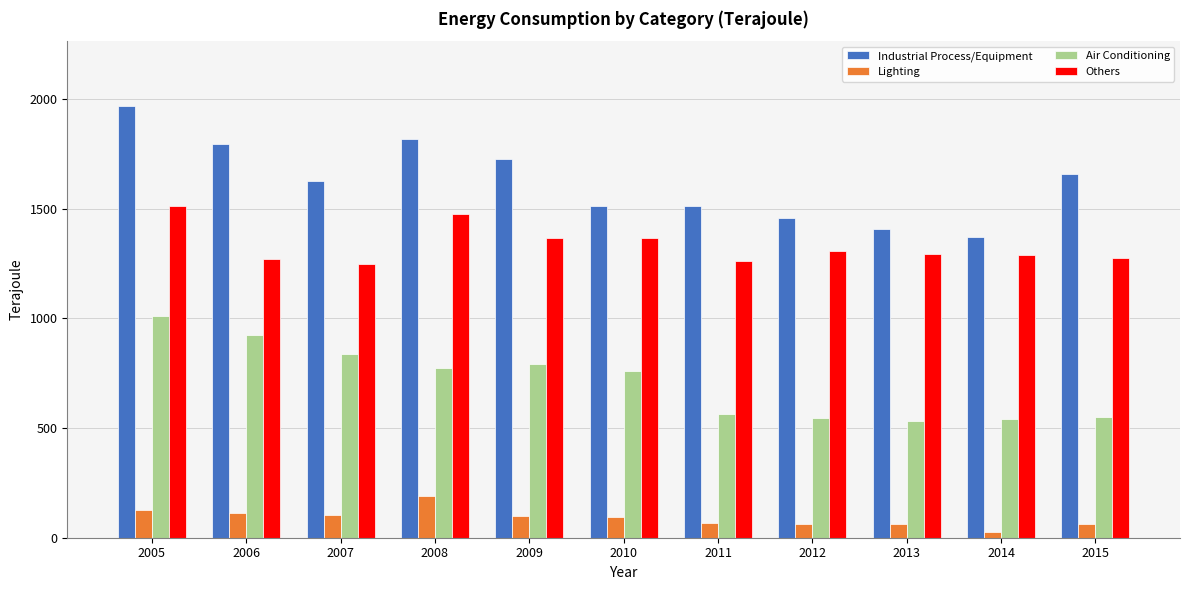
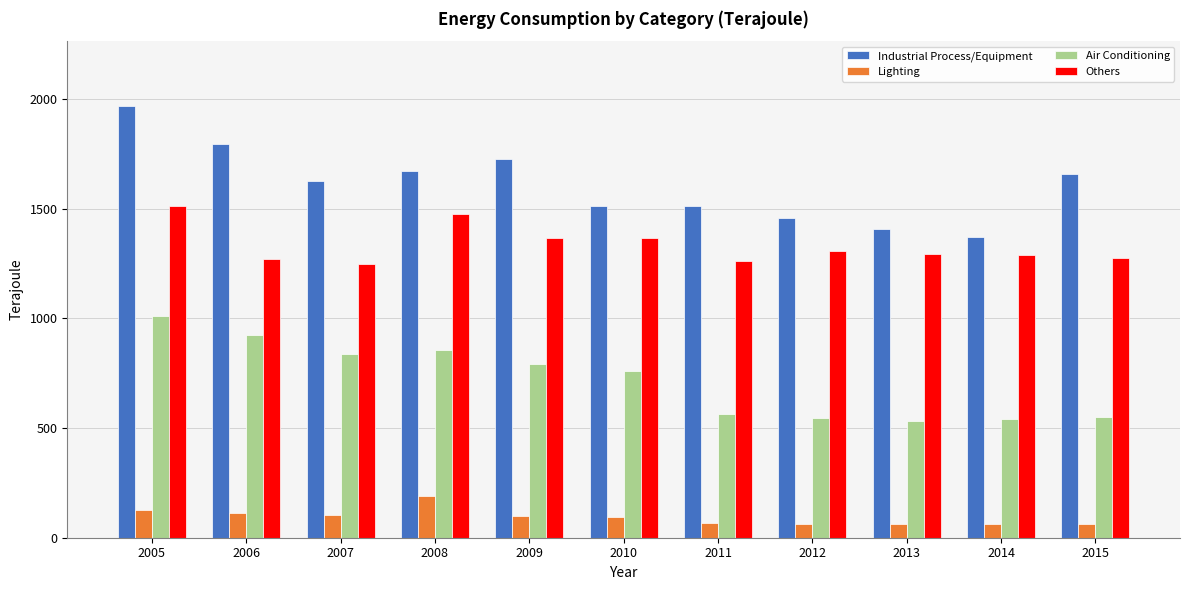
  {
    "Industrial Process/Equipment": {
      "2005": 1970,
      "2006": 1790,
      "2007": 1630,
-     "2008": 1820,
+     "2008": 1670,
      "2009": 1730,
      "2010": 1520,
      "2011": 1510,
      "2012": 1460,
      "2013": 1410,
      "2014": 1370,
      "2015": 1660
    },
    "Lighting": {
      "2005": 130,
      "2006": 110,
      "2007": 100,
      "2008": 190,
      "2009": 100,
      "2010": 90,
      "2011": 70,
      "2012": 60,
      "2013": 60,
-     "2014": 20,
+     "2014": 60,
      "2015": 60
    },
    "Air Conditioning": {
      "2005": 1010,
      "2006": 930,
      "2007": 840,
-     "2008": 770,
+     "2008": 860,
      "2009": 790,
      "2010": 760,
      "2011": 570,
      "2012": 540,
      "2013": 530,
      "2014": 540,
      "2015": 550
    },
    "Others": {
      "2005": 1510,
      "2006": 1270,
      "2007": 1250,
      "2008": 1480,
      "2009": 1370,
      "2010": 1370,
      "2011": 1260,
      "2012": 1310,
      "2013": 1300,
      "2014": 1290,
      "2015": 1280
    }
  }
